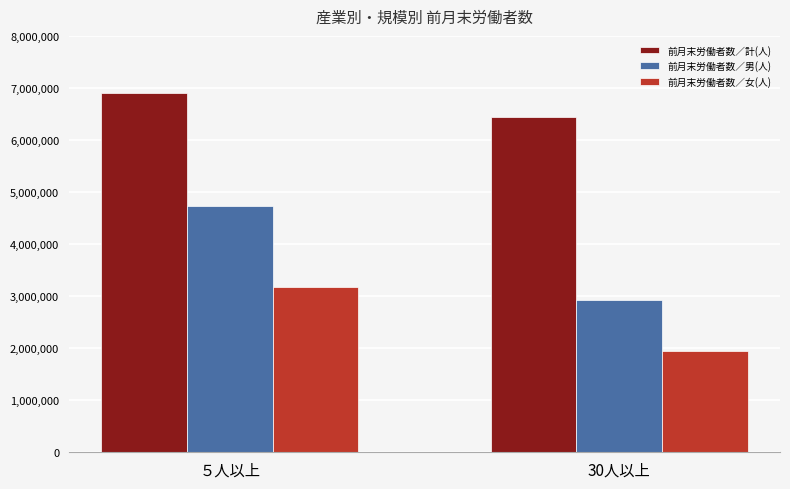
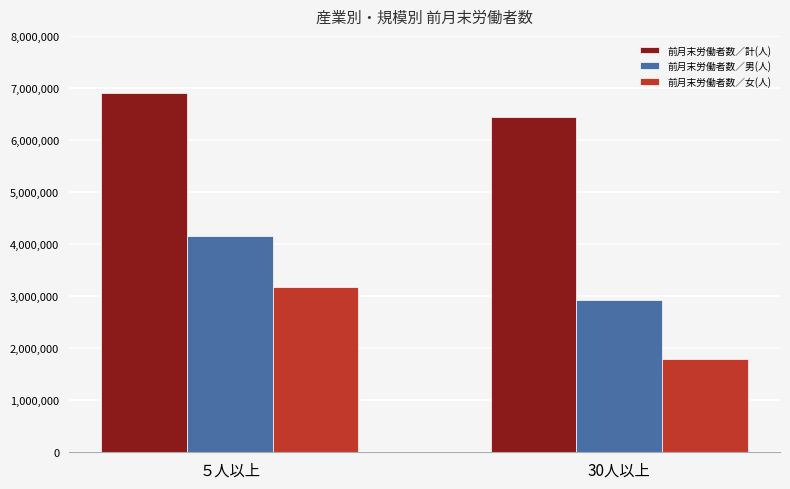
  {
    "前月末労働者数／計(人)": {
      "５人以上": "6,900,000",
      "30人以上": "6,400,000"
    },
    "前月末労働者数／男(人)": {
-     "５人以上": "4,700,000",
+     "５人以上": "4,100,000",
      "30人以上": "2,900,000"
    },
    "前月末労働者数／女(人)": {
      "５人以上": "3,200,000",
-     "30人以上": "1,900,000"
+     "30人以上": "1,800,000"
    }
  }
